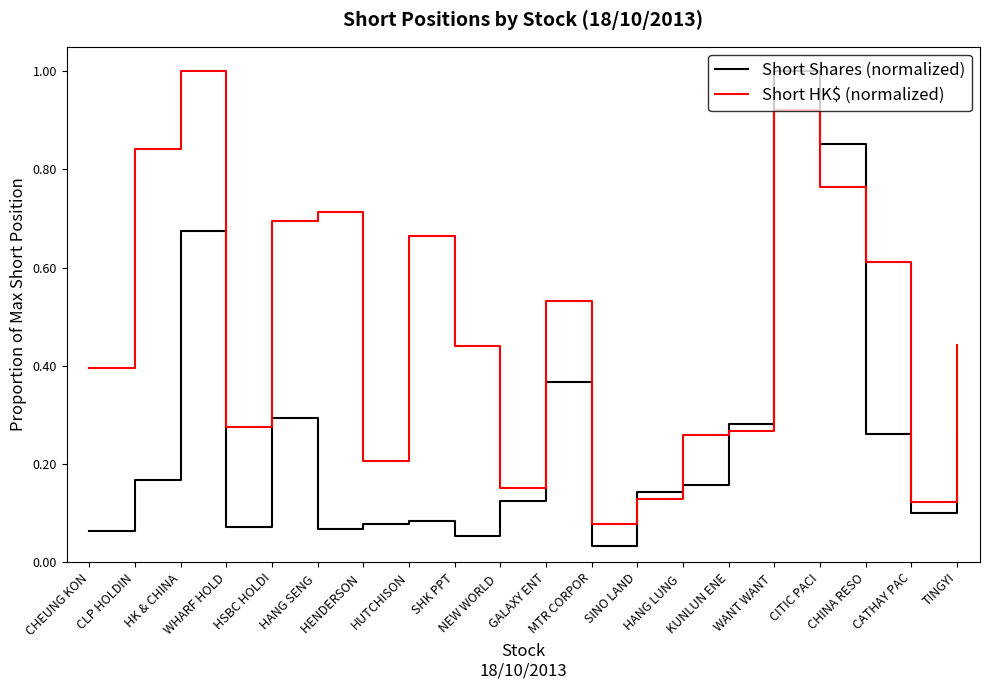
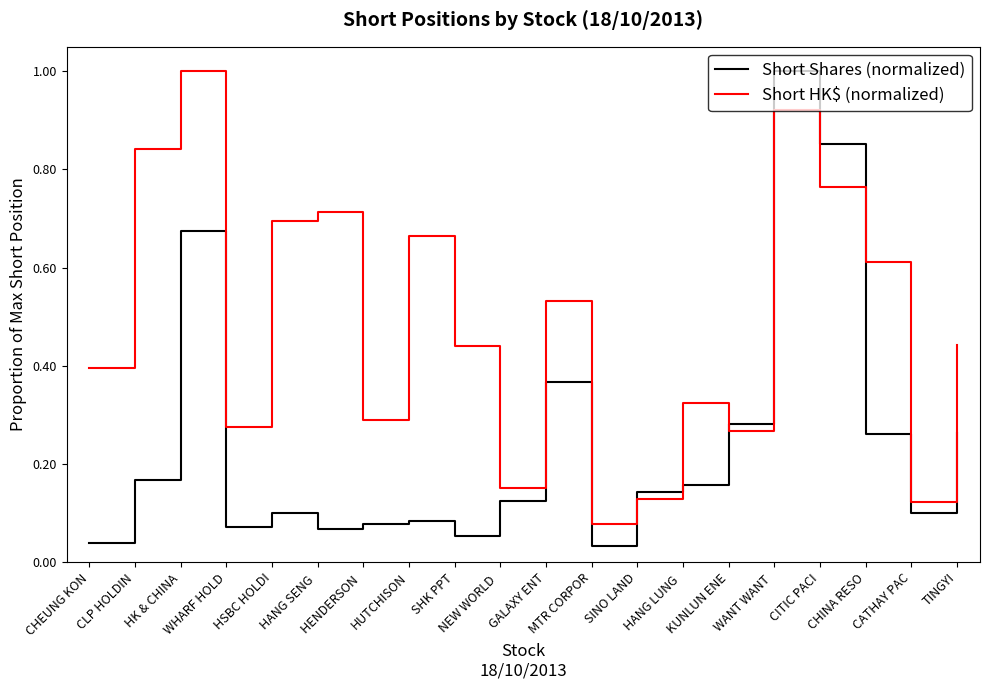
  {
    "Short Shares (normalized)": {
-     "CHEUNG KON": 0.06,
+     "CHEUNG KON": 0.04,
      "CLP HOLDIN": 0.17,
      "HK & CHINA": 0.67,
      "WHARF HOLD": 0.07,
-     "HSBC HOLDI": 0.29,
+     "HSBC HOLDI": 0.10,
      "HANG SENG": 0.07,
      "HENDERSON": 0.08,
      "HUTCHISON": 0.08,
      "SHK PPT": 0.05,
      "NEW WORLD": 0.12,
      "GALAXY ENT": 0.37,
      "MTR CORPOR": 0.03,
      "SINO LAND": 0.14,
      "HANG LUNG": 0.16,
      "KUNLUN ENE": 0.28,
      "CITIC PACI": 0.85,
      "CHINA RESO": 0.26,
      "CATHAY PAC": 0.10,
      "TINGYI": 0.26
    },
    "Short HK$ (normalized)": {
      "CHEUNG KON": 0.40,
      "CLP HOLDIN": 0.84,
      "HK & CHINA": 1.00,
      "WHARF HOLD": 0.28,
      "HSBC HOLDI": 0.69,
      "HANG SENG": 0.71,
-     "HENDERSON": 0.21,
+     "HENDERSON": 0.29,
      "HUTCHISON": 0.66,
      "SHK PPT": 0.44,
      "NEW WORLD": 0.15,
      "GALAXY ENT": 0.53,
      "MTR CORPOR": 0.08,
      "SINO LAND": 0.13,
-     "HANG LUNG": 0.26,
+     "HANG LUNG": 0.32,
      "KUNLUN ENE": 0.27,
      "CITIC PACI": 0.76,
      "CHINA RESO": 0.61,
      "CATHAY PAC": 0.12,
      "TINGYI": 0.44
    }
  }
